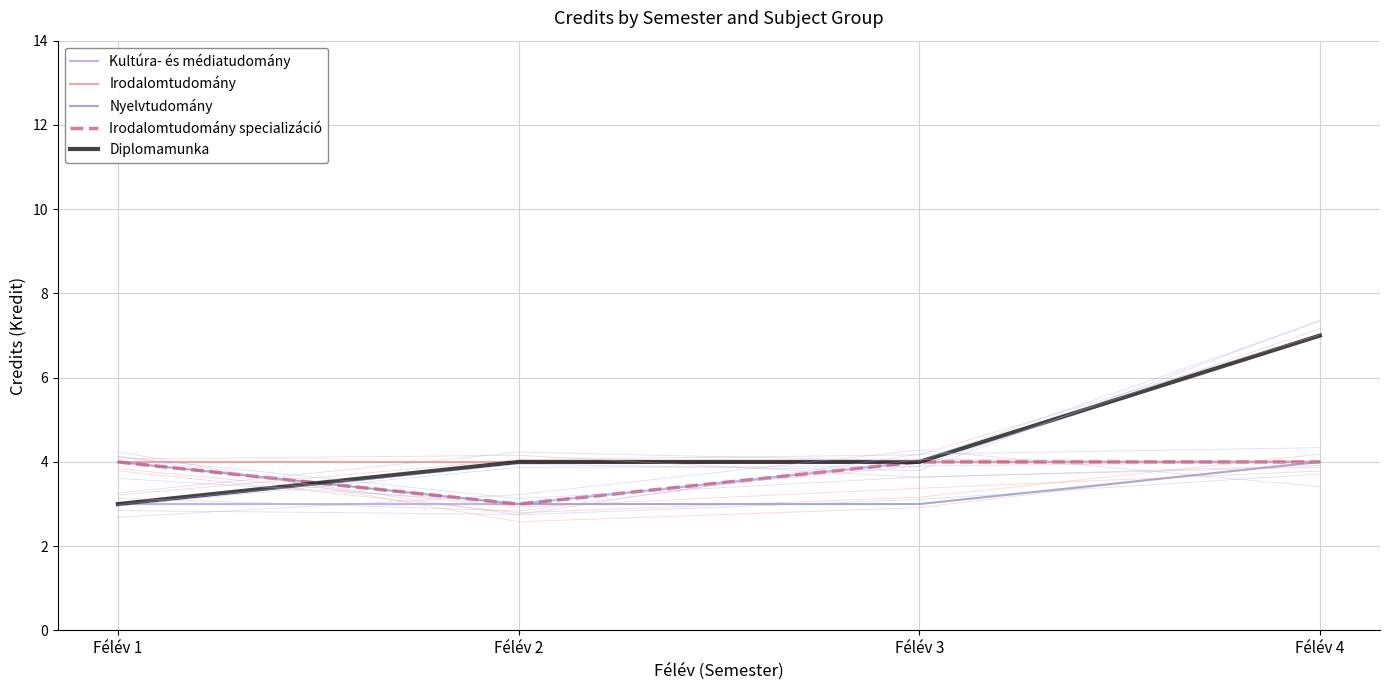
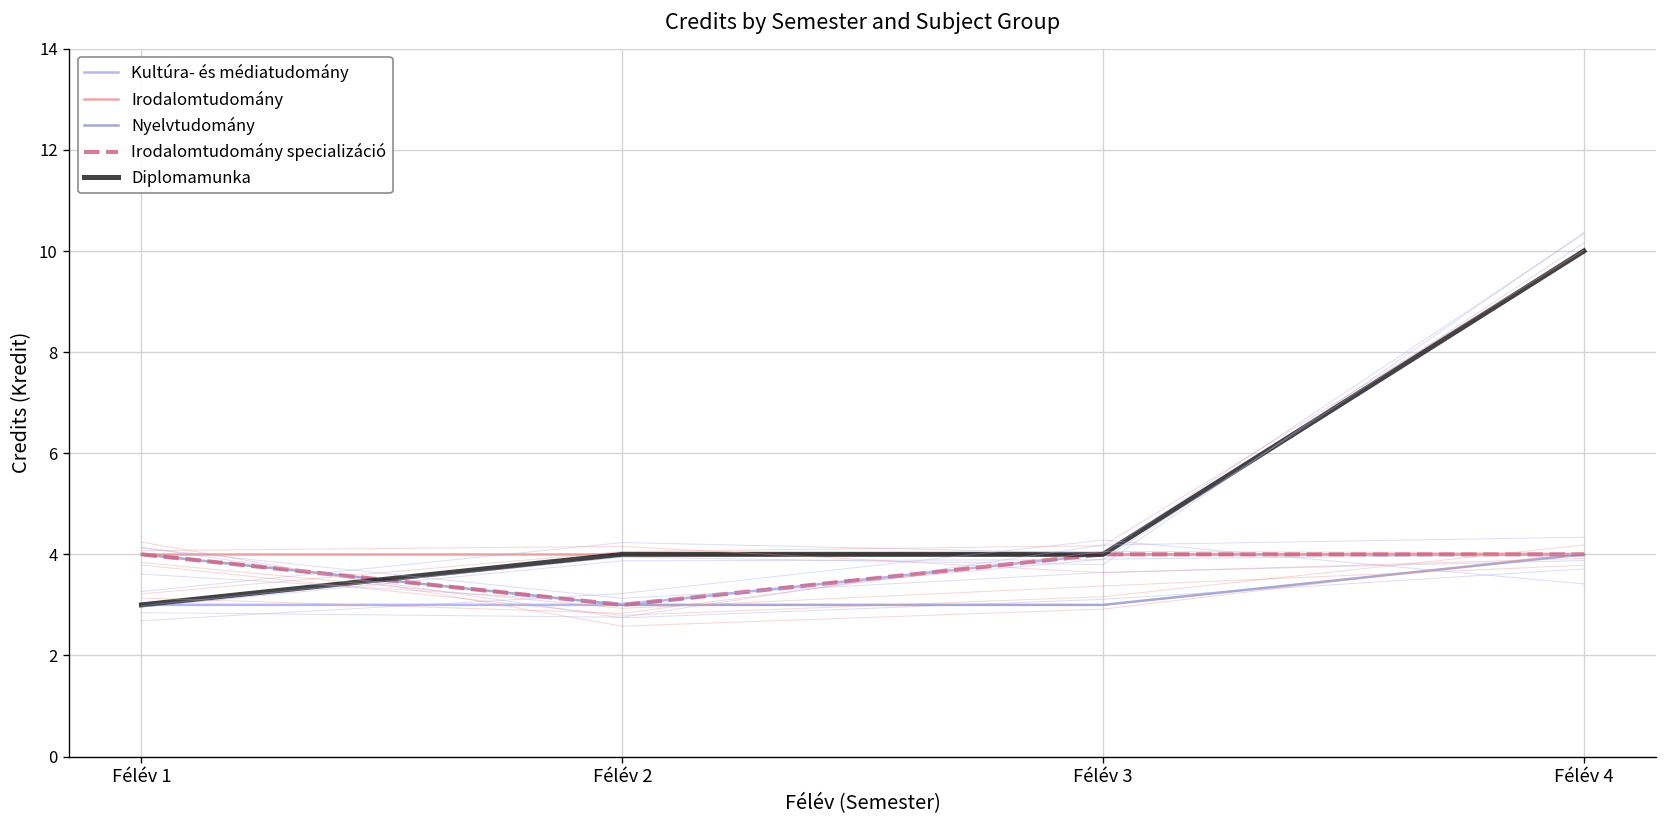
  {
    "Diplomamunka": {
-     "Félév 4": 7
+     "Félév 4": 10
    }
  }
